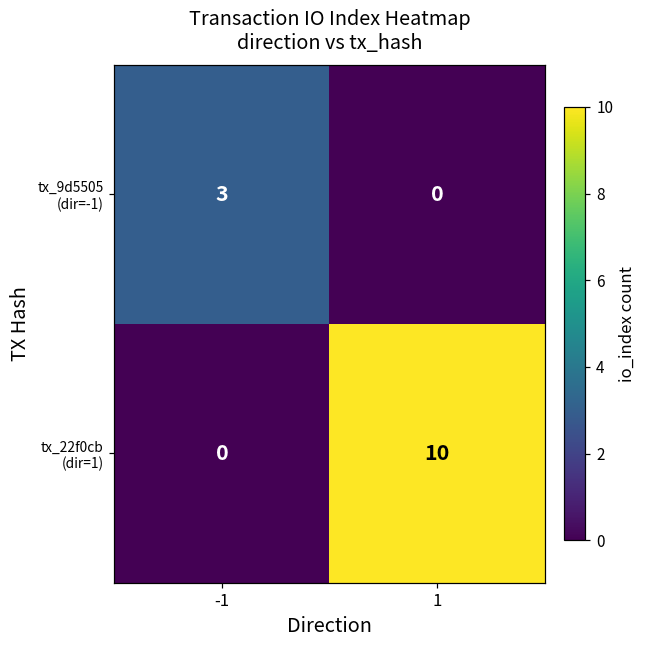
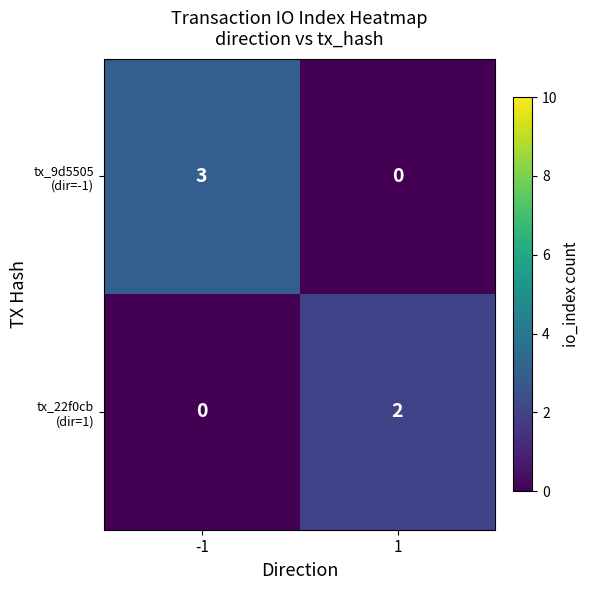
  {
    "tx_9d5505 (dir=-1)": {
      "-1": 3,
      "1": 0
    },
    "tx_22f0cb (dir=1)": {
      "-1": 0,
-     "1": 10
+     "1": 2
    }
  }
